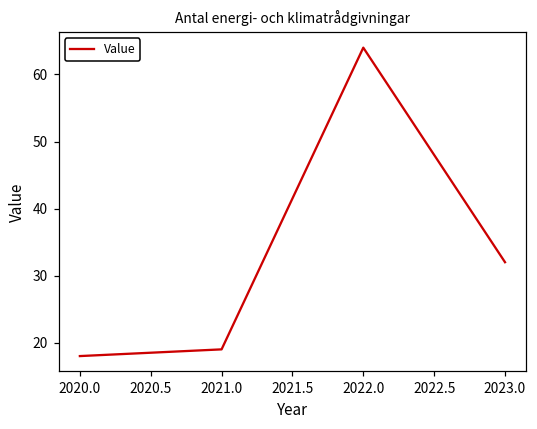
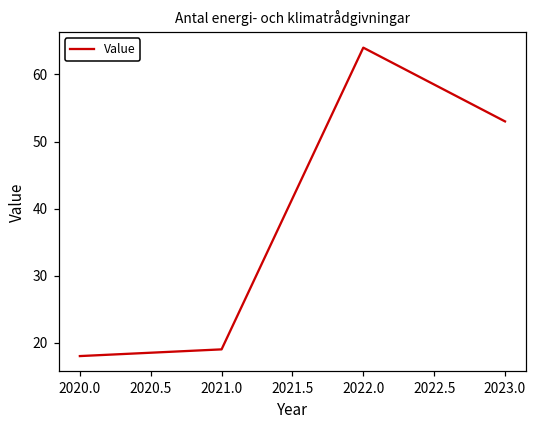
  {
    "2020.0": 18,
    "2021.0": 19,
    "2022.0": 64,
-   "2023.0": 32
+   "2023.0": 53
  }
